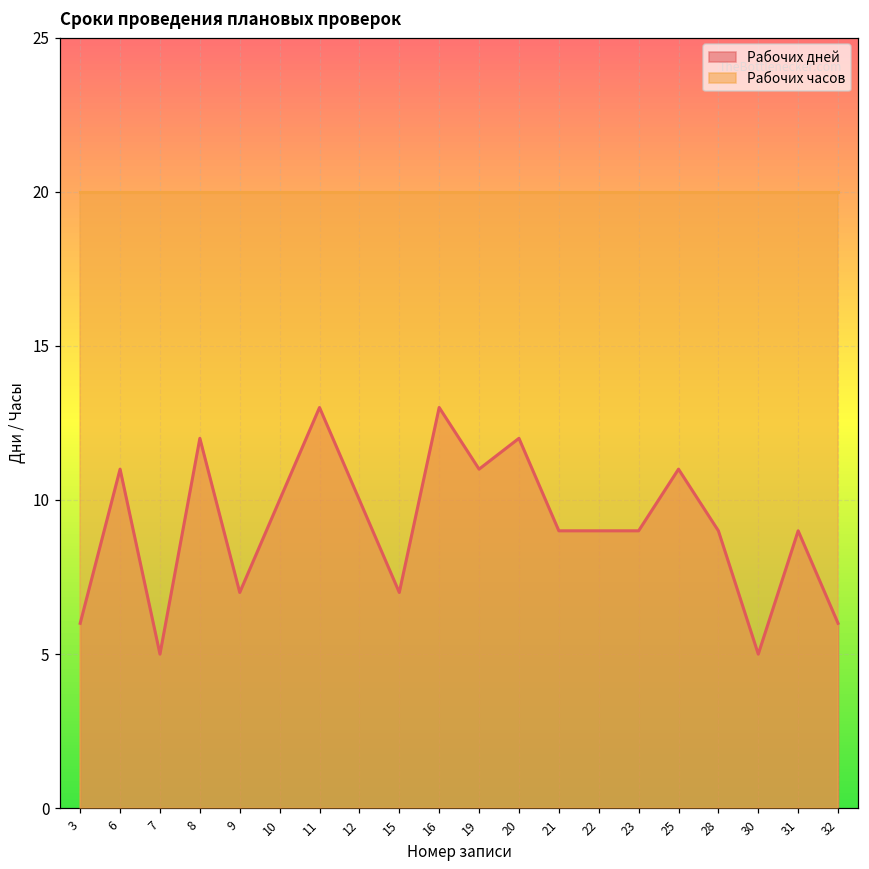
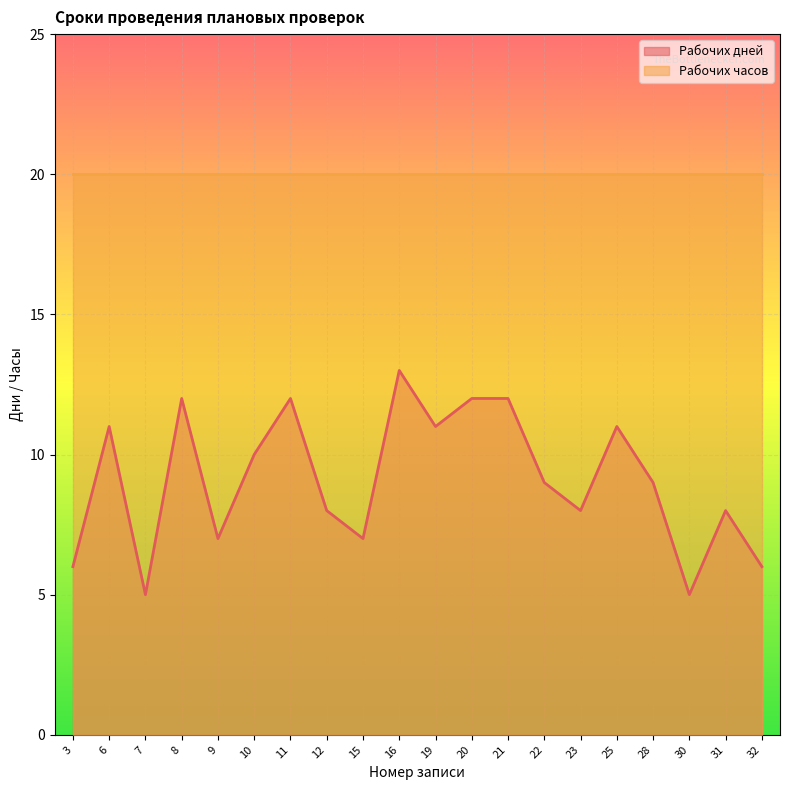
  {
    "Рабочих дней": {
      "3": 6,
      "6": 11,
      "7": 5,
      "8": 12,
      "9": 7,
      "10": 10,
-     "11": 13,
-     "12": 10,
+     "11": 12,
+     "12": 8,
      "15": 7,
      "16": 13,
      "19": 11,
      "20": 12,
-     "21": 9,
+     "21": 12,
      "22": 9,
-     "23": 9,
+     "23": 8,
      "25": 11,
      "28": 9,
      "30": 5,
-     "31": 9,
+     "31": 8,
      "32": 6
    },
    "Рабочих часов": {
      "3": 20,
      "6": 20,
      "7": 20,
      "8": 20,
      "9": 20,
      "10": 20,
      "11": 20,
      "12": 20,
      "15": 20,
      "16": 20,
      "19": 20,
      "20": 20,
      "21": 20,
      "22": 20,
      "23": 20,
      "25": 20,
      "28": 20,
      "30": 20,
      "31": 20,
      "32": 20
    }
  }
